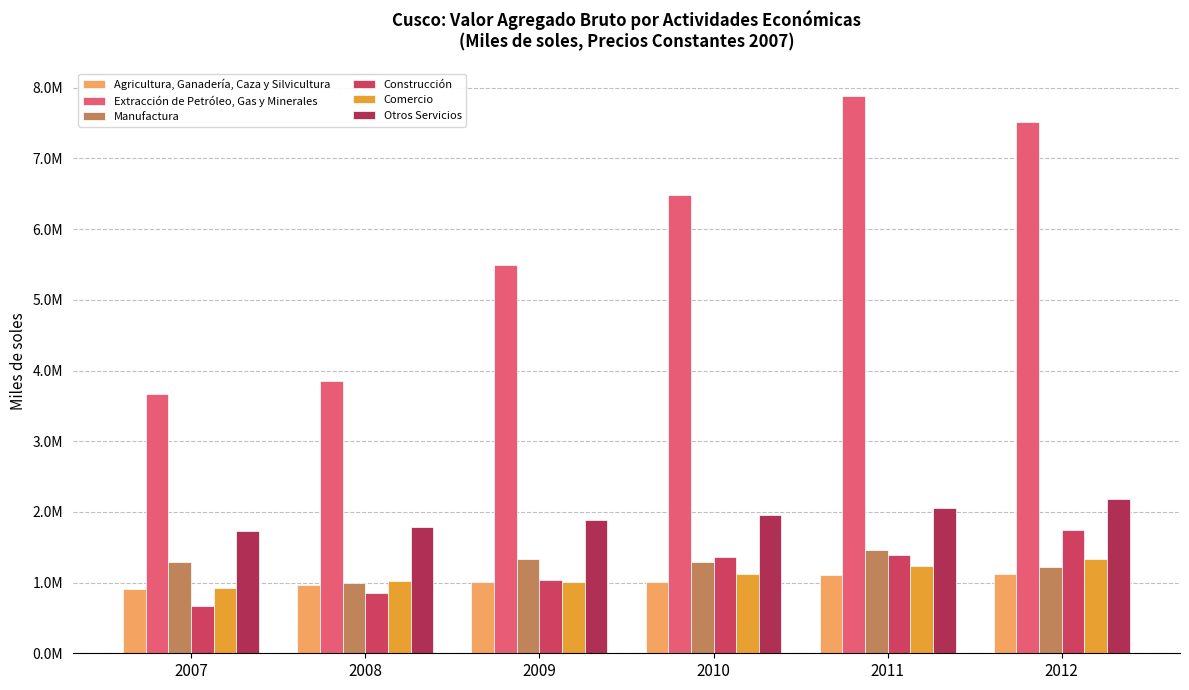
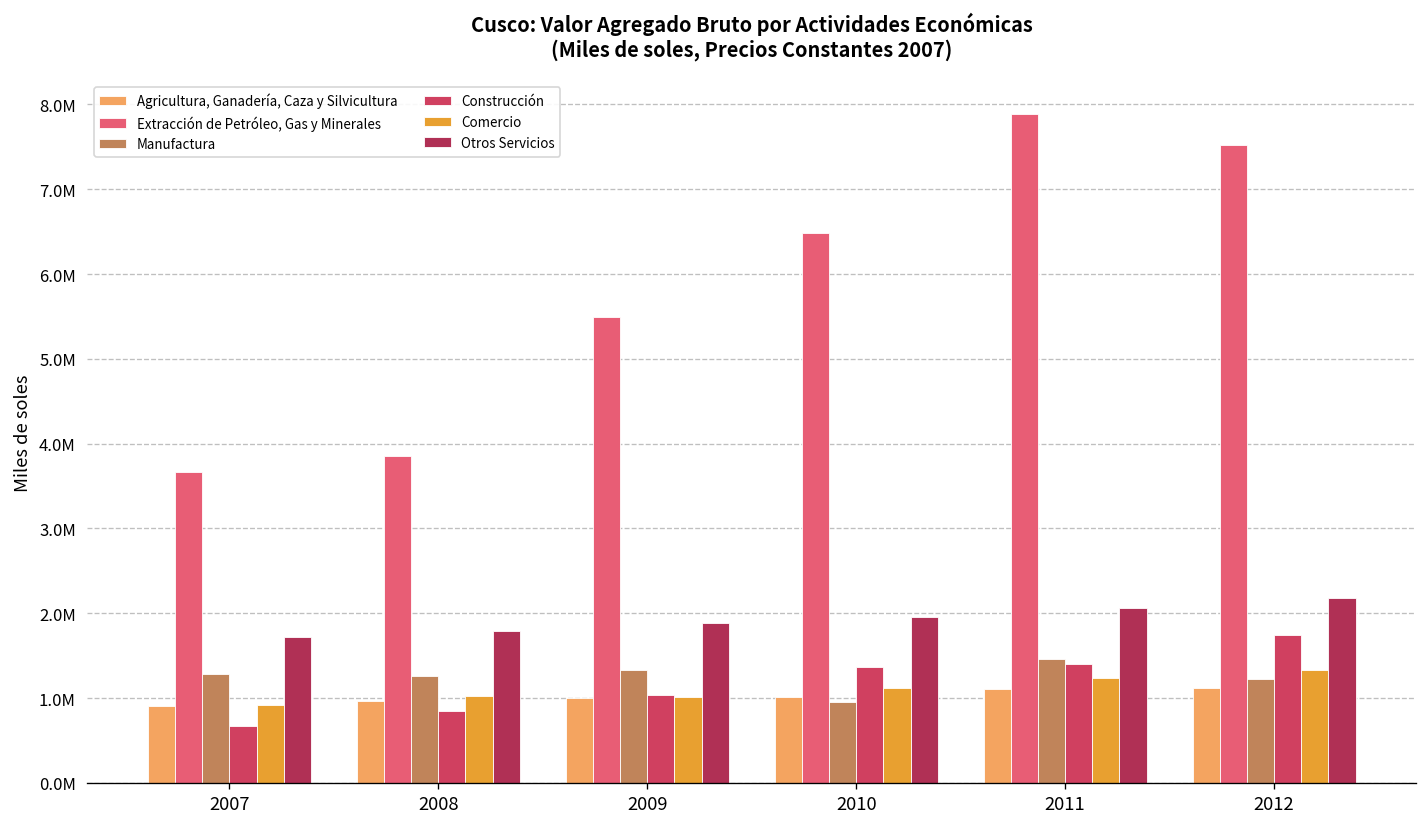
  {
    "Manufactura": {
      "2007": 1300000,
-     "2008": 1000000,
+     "2008": 1300000,
      "2009": 1300000,
-     "2010": 1300000,
+     "2010": 1000000,
      "2011": 1500000,
      "2012": 1200000
    }
  }
